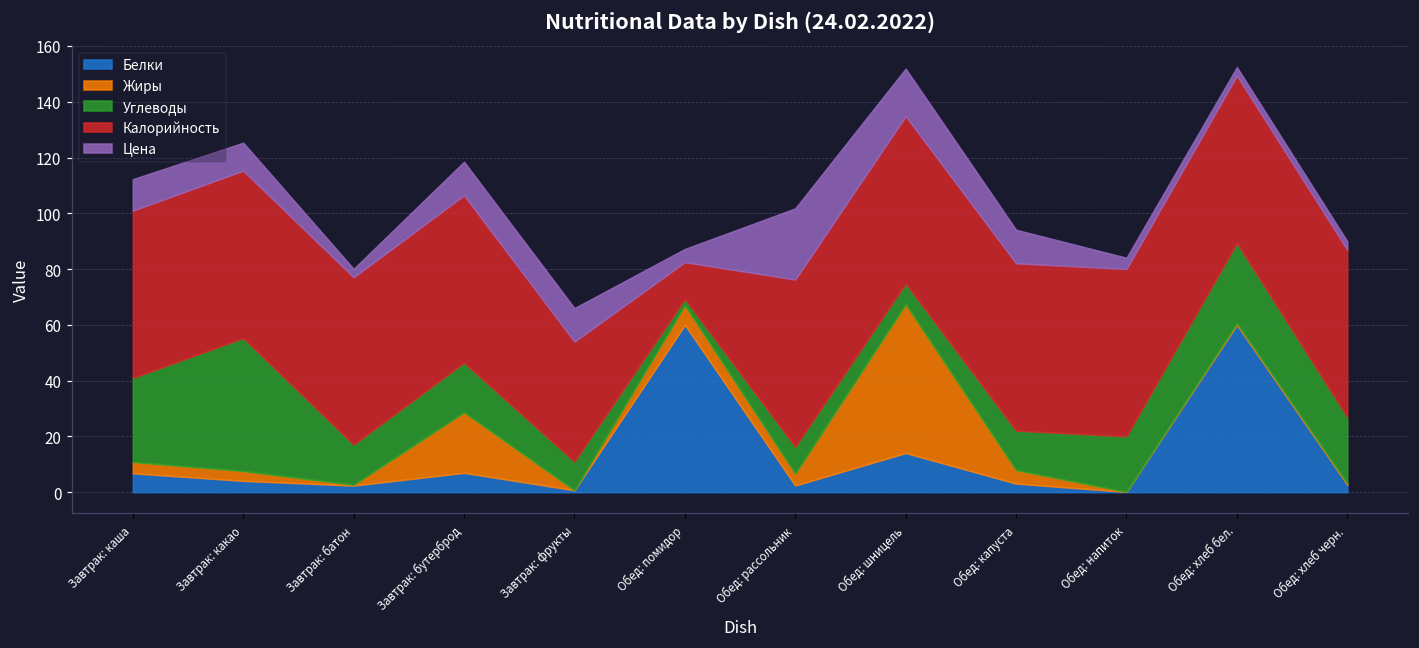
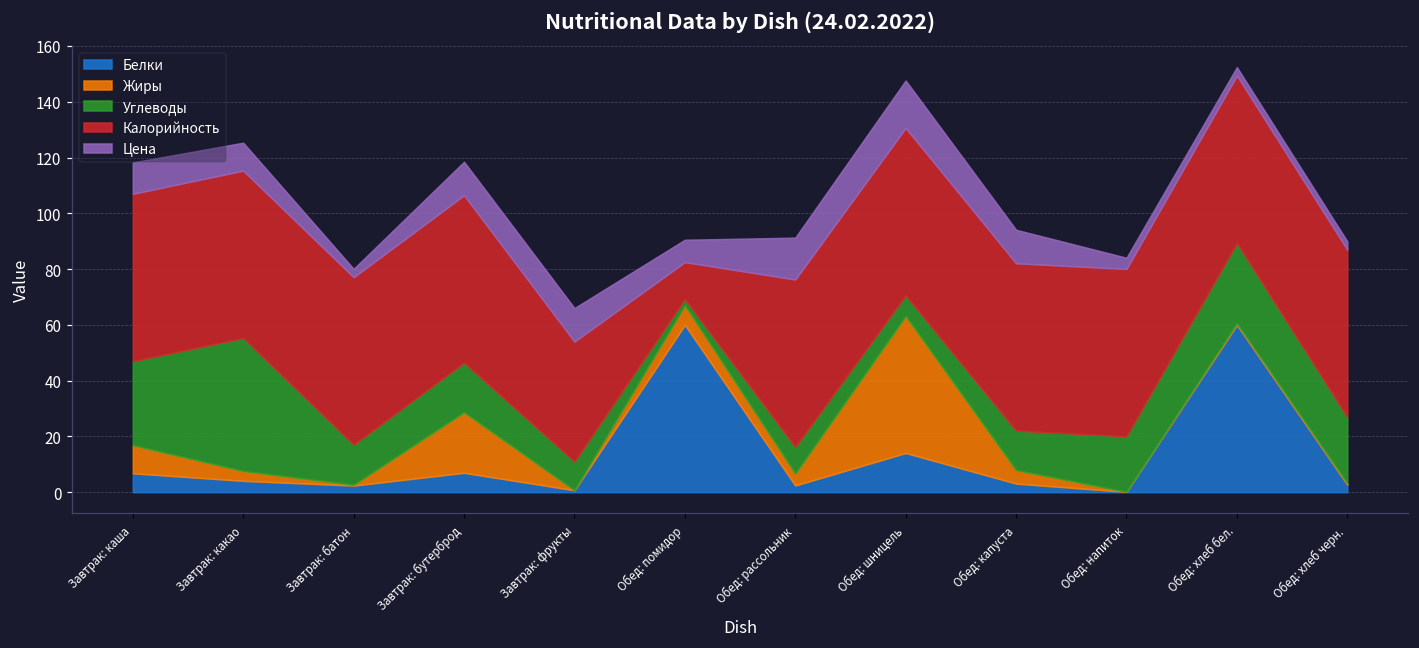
  {
    "Белки": {
      "Завтрак: каша": 7,
      "Завтрак: какао": 4,
      "Завтрак: бутерброд": 7,
      "Обед: помидор": 60,
      "Обед: рассольник": 2,
      "Обед: шницель": 14,
      "Обед: капуста": 3
    },
    "Жиры": {
-     "Завтрак: каша": 4,
+     "Завтрак: каша": 10,
      "Завтрак: какао": 4,
      "Завтрак: бутерброд": 22,
      "Обед: помидор": 7,
      "Обед: рассольник": 4,
-     "Обед: шницель": 53,
+     "Обед: шницель": 49,
      "Обед: капуста": 5
    },
    "Углеводы": {
      "Завтрак: каша": 30,
      "Завтрак: какао": 48,
      "Завтрак: батон": 14,
      "Завтрак: бутерброд": 18,
      "Завтрак: фрукты": 10,
      "Обед: помидор": 2,
      "Обед: рассольник": 10,
      "Обед: шницель": 7,
      "Обед: капуста": 14,
      "Обед: напиток": 20,
      "Обед: хлеб бел.": 29,
      "Обед: хлеб черн.": 24
    },
    "Калорийность": {
      "Завтрак: каша": 60,
      "Завтрак: какао": 60,
      "Завтрак: батон": 60,
      "Завтрак: бутерброд": 60,
      "Завтрак: фрукты": 43,
      "Обед: помидор": 13,
      "Обед: рассольник": 60,
      "Обед: шницель": 60,
      "Обед: капуста": 60,
      "Обед: напиток": 60,
      "Обед: хлеб бел.": 60,
      "Обед: хлеб черн.": 60
    },
    "Цена": {
      "Завтрак: какао": 10,
      "Завтрак: батон": 3,
      "Завтрак: бутерброд": 12,
      "Завтрак: фрукты": 12,
-     "Обед: помидор": 5,
-     "Обед: рассольник": 26,
+     "Обед: помидор": 8,
+     "Обед: рассольник": 15,
      "Обед: шницель": 17,
      "Обед: капуста": 12,
      "Обед: напиток": 4,
      "Обед: хлеб бел.": 3,
      "Обед: хлеб черн.": 3
    }
  }
